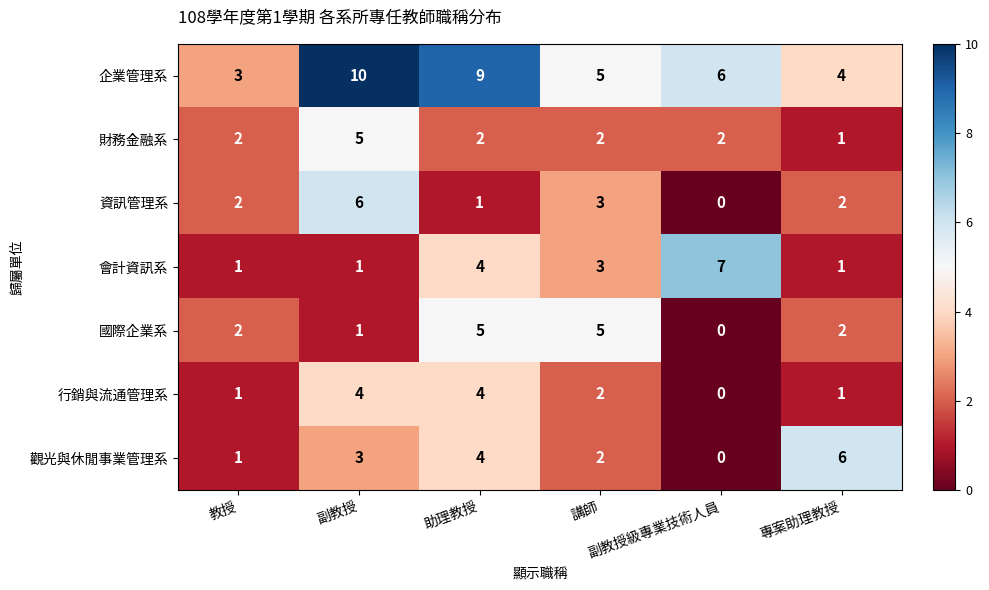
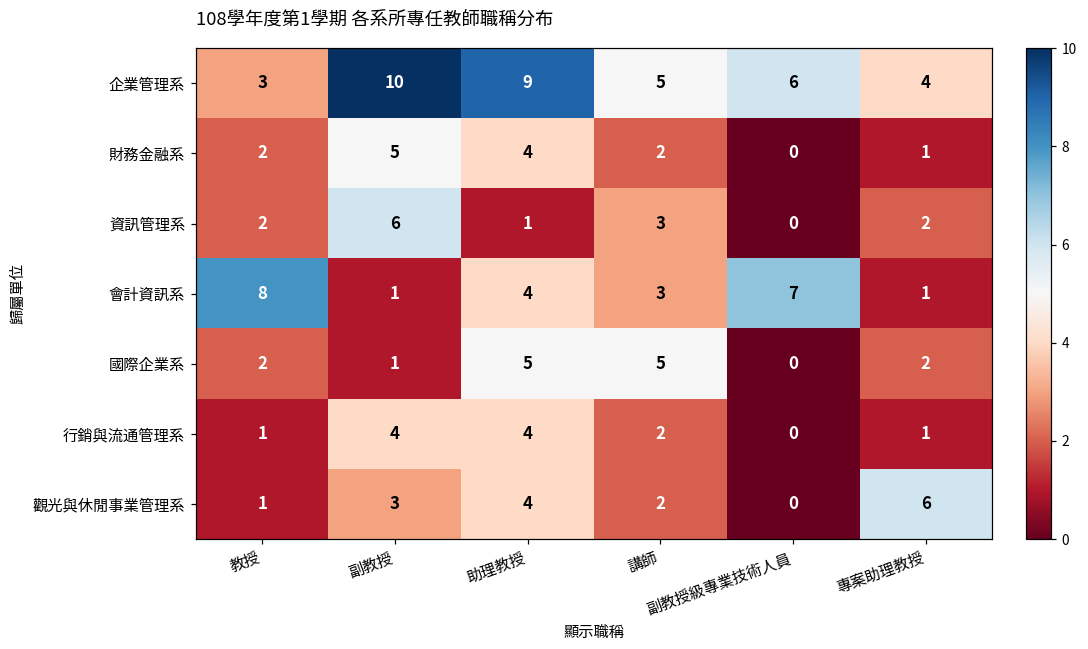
  {
    "企業管理系": {
      "教授": 3,
      "副教授": 10,
      "助理教授": 9,
      "講師": 5,
      "副教授級專業技術人員": 6,
      "專案助理教授": 4
    },
    "財務金融系": {
      "教授": 2,
      "副教授": 5,
-     "助理教授": 2,
+     "助理教授": 4,
      "講師": 2,
-     "副教授級專業技術人員": 2,
+     "副教授級專業技術人員": 0,
      "專案助理教授": 1
    },
    "資訊管理系": {
      "教授": 2,
      "副教授": 6,
      "助理教授": 1,
      "講師": 3,
      "副教授級專業技術人員": 0,
      "專案助理教授": 2
    },
    "會計資訊系": {
-     "教授": 1,
+     "教授": 8,
      "副教授": 1,
      "助理教授": 4,
      "講師": 3,
      "副教授級專業技術人員": 7,
      "專案助理教授": 1
    },
    "國際企業系": {
      "教授": 2,
      "副教授": 1,
      "助理教授": 5,
      "講師": 5,
      "副教授級專業技術人員": 0,
      "專案助理教授": 2
    },
    "行銷與流通管理系": {
      "教授": 1,
      "副教授": 4,
      "助理教授": 4,
      "講師": 2,
      "副教授級專業技術人員": 0,
      "專案助理教授": 1
    },
    "觀光與休閒事業管理系": {
      "教授": 1,
      "副教授": 3,
      "助理教授": 4,
      "講師": 2,
      "副教授級專業技術人員": 0,
      "專案助理教授": 6
    }
  }
